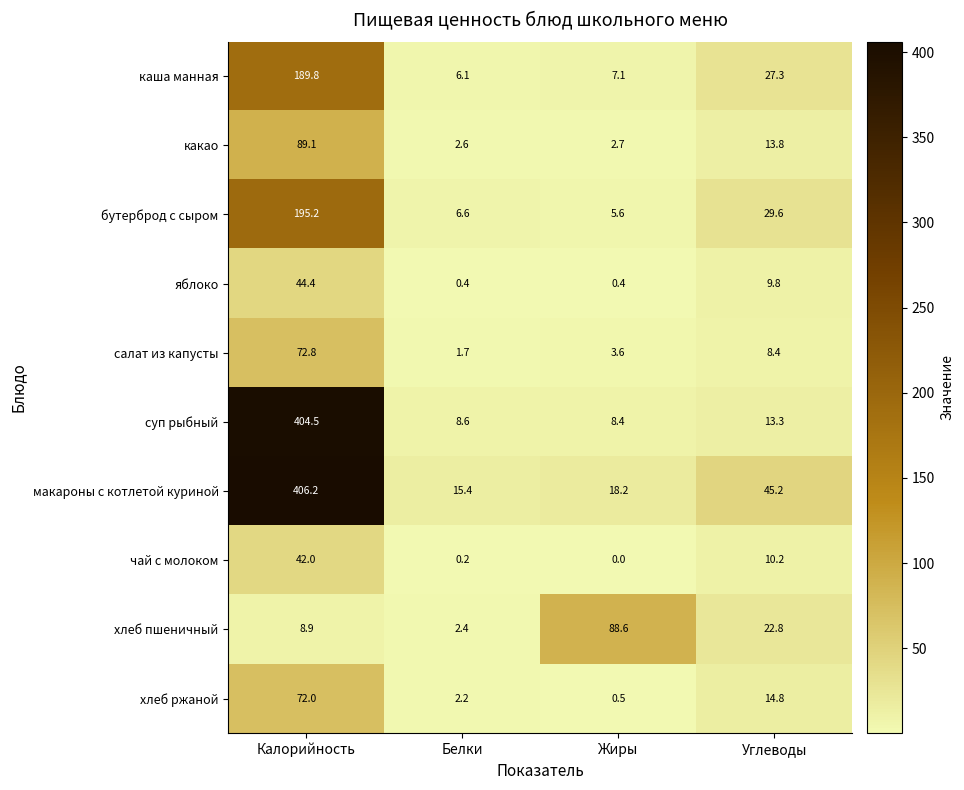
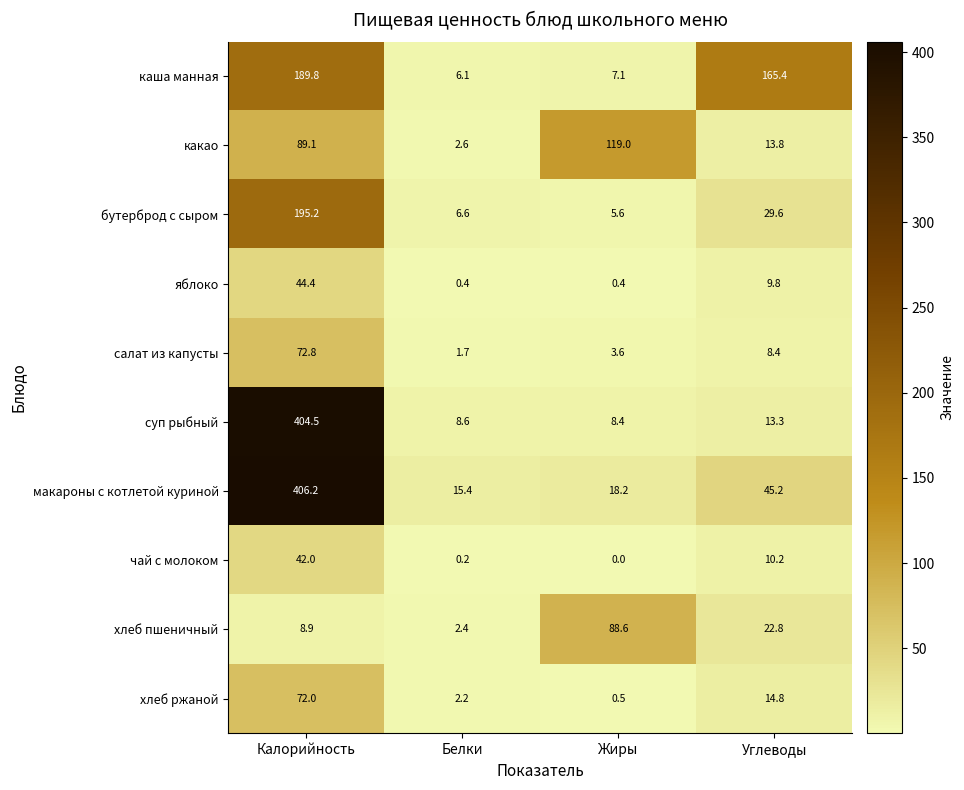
  {
    "каша манная": {
      "Калорийность": 189.8,
      "Белки": 6.1,
      "Жиры": 7.1,
-     "Углеводы": 27.3
+     "Углеводы": 165.4
    },
    "какао": {
      "Калорийность": 89.1,
      "Белки": 2.6,
-     "Жиры": 2.7,
+     "Жиры": 119.0,
      "Углеводы": 13.8
    },
    "бутерброд с сыром": {
      "Калорийность": 195.2,
      "Белки": 6.6,
      "Жиры": 5.6,
      "Углеводы": 29.6
    },
    "яблоко": {
      "Калорийность": 44.4,
      "Белки": 0.4,
      "Жиры": 0.4,
      "Углеводы": 9.8
    },
    "салат из капусты": {
      "Калорийность": 72.8,
      "Белки": 1.7,
      "Жиры": 3.6,
      "Углеводы": 8.4
    },
    "суп рыбный": {
      "Калорийность": 404.5,
      "Белки": 8.6,
      "Жиры": 8.4,
      "Углеводы": 13.3
    },
    "макароны с котлетой куриной": {
      "Калорийность": 406.2,
      "Белки": 15.4,
      "Жиры": 18.2,
      "Углеводы": 45.2
    },
    "чай с молоком": {
      "Калорийность": 42.0,
      "Белки": 0.2,
      "Жиры": 0.0,
      "Углеводы": 10.2
    },
    "хлеб пшеничный": {
      "Калорийность": 8.9,
      "Белки": 2.4,
      "Жиры": 88.6,
      "Углеводы": 22.8
    },
    "хлеб ржаной": {
      "Калорийность": 72.0,
      "Белки": 2.2,
      "Жиры": 0.5,
      "Углеводы": 14.8
    }
  }
